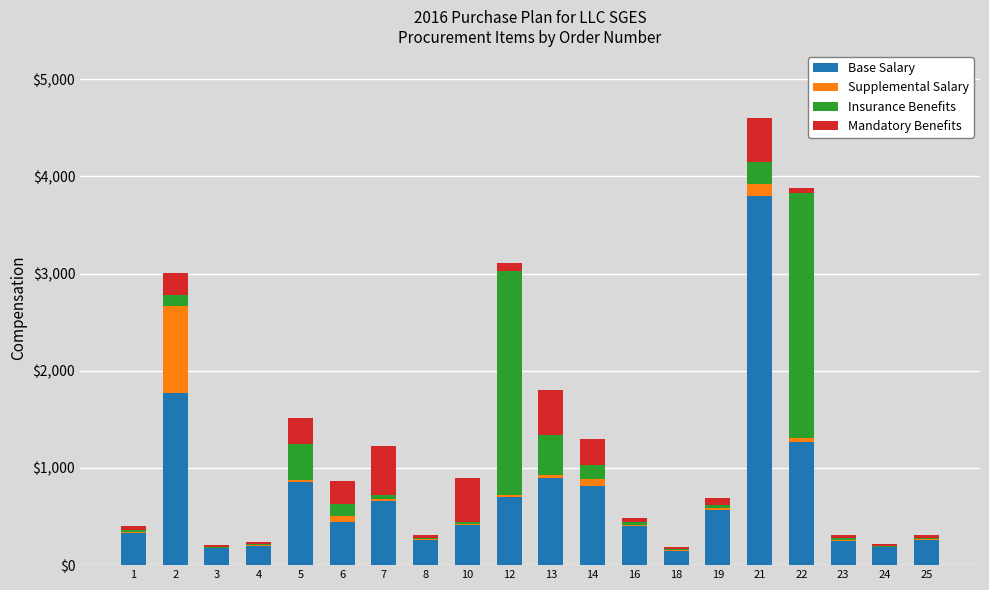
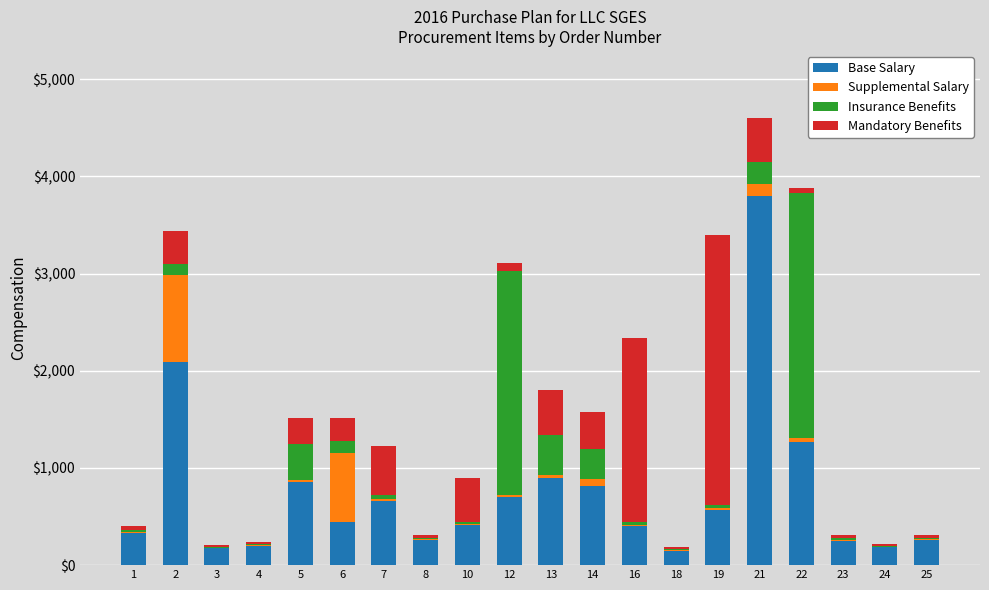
  {
    "Base Salary": {
      "1": "$300",
-     "2": "$1,800",
+     "2": "$2,100",
      "3": "$200",
      "4": "$200",
      "5": "$900",
      "6": "$400",
      "7": "$700",
      "8": "$300",
      "10": "$400",
      "12": "$700",
      "13": "$900",
      "14": "$800",
      "16": "$400",
      "18": "$200",
      "19": "$600",
      "21": "$3,800",
      "22": "$1,300",
      "23": "$300",
      "24": "$200",
      "25": "$300"
    },
    "Supplemental Salary": {
      "2": "$900",
      "5": "$0",
-     "6": "$100",
+     "6": "$700",
      "13": "$0",
      "14": "$100",
      "21": "$100",
      "22": "$0"
    },
    "Insurance Benefits": {
      "2": "$100",
      "5": "$400",
      "6": "$100",
      "7": "$0",
      "12": "$2,300",
      "13": "$400",
-     "14": "$100",
+     "14": "$300",
      "19": "$0",
      "21": "$200",
      "22": "$2,500"
    },
    "Mandatory Benefits": {
      "1": "$0",
-     "2": "$200",
+     "2": "$300",
      "5": "$300",
      "6": "$200",
      "7": "$500",
      "8": "$0",
      "10": "$400",
      "12": "$100",
      "13": "$500",
-     "14": "$300",
-     "16": "$0",
-     "19": "$100",
+     "14": "$400",
+     "16": "$1,900",
+     "19": "$2,800",
      "21": "$500",
      "22": "$0",
      "23": "$0",
      "25": "$0"
    }
  }
